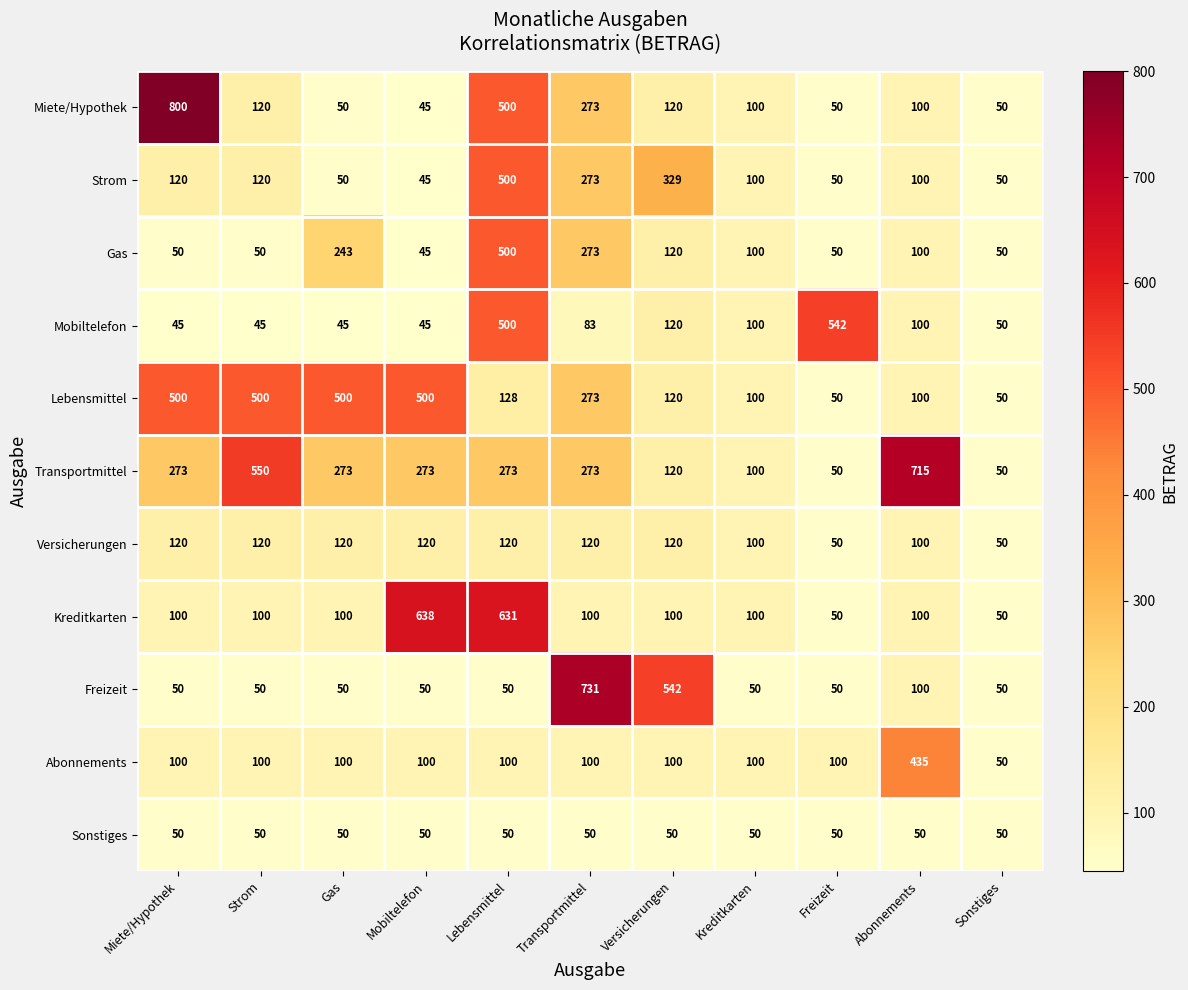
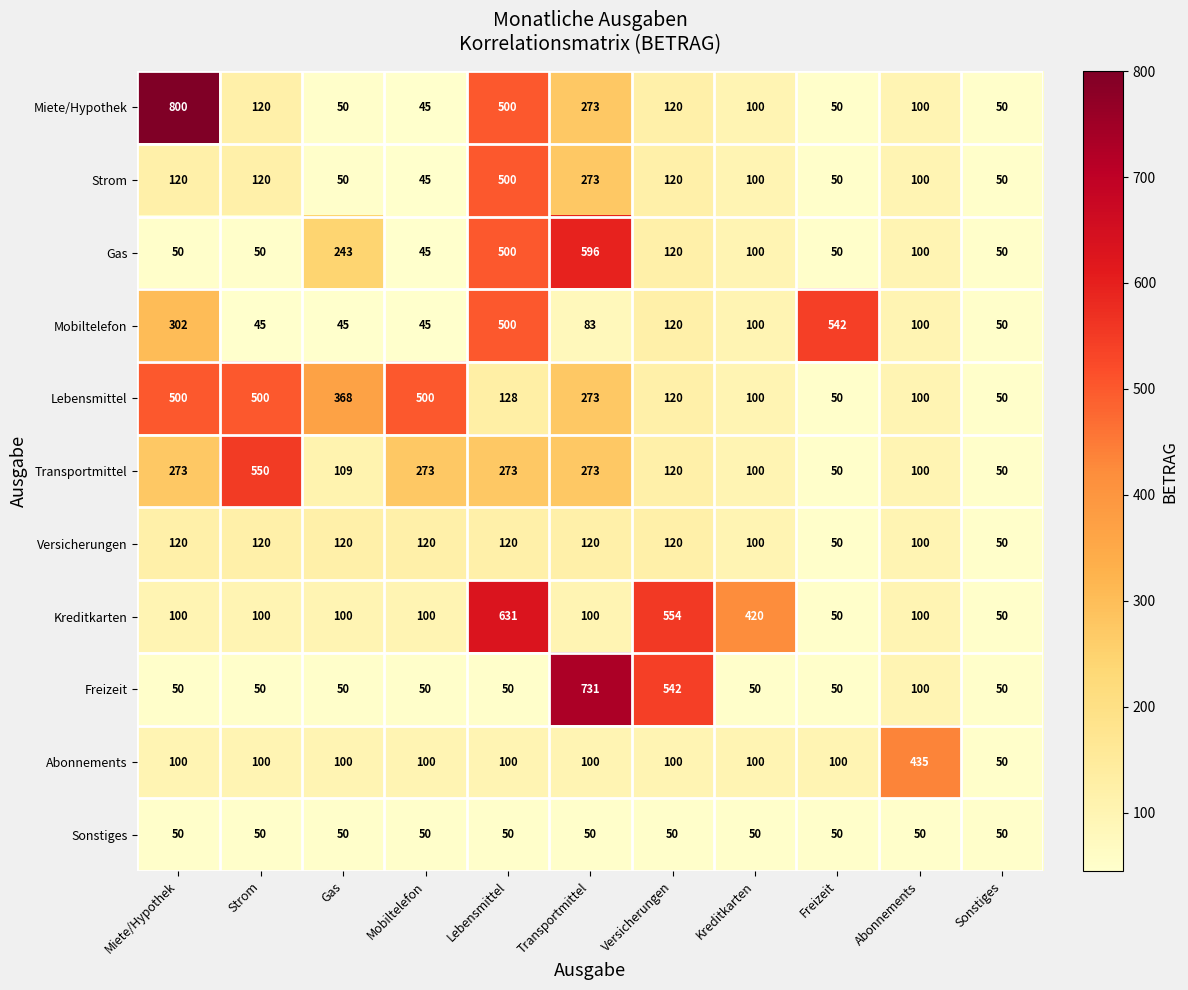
  {
    "Miete/Hypothek": {
      "Miete/Hypothek": 800,
      "Strom": 120,
      "Gas": 50,
      "Mobiltelefon": 45,
      "Lebensmittel": 500,
      "Transportmittel": 273,
      "Versicherungen": 120,
      "Kreditkarten": 100,
      "Freizeit": 50,
      "Abonnements": 100,
      "Sonstiges": 50
    },
    "Strom": {
      "Miete/Hypothek": 120,
      "Strom": 120,
      "Gas": 50,
      "Mobiltelefon": 45,
      "Lebensmittel": 500,
      "Transportmittel": 273,
-     "Versicherungen": 329,
+     "Versicherungen": 120,
      "Kreditkarten": 100,
      "Freizeit": 50,
      "Abonnements": 100,
      "Sonstiges": 50
    },
    "Gas": {
      "Miete/Hypothek": 50,
      "Strom": 50,
      "Gas": 243,
      "Mobiltelefon": 45,
      "Lebensmittel": 500,
-     "Transportmittel": 273,
+     "Transportmittel": 596,
      "Versicherungen": 120,
      "Kreditkarten": 100,
      "Freizeit": 50,
      "Abonnements": 100,
      "Sonstiges": 50
    },
    "Mobiltelefon": {
-     "Miete/Hypothek": 45,
+     "Miete/Hypothek": 302,
      "Strom": 45,
      "Gas": 45,
      "Mobiltelefon": 45,
      "Lebensmittel": 500,
      "Transportmittel": 83,
      "Versicherungen": 120,
      "Kreditkarten": 100,
      "Freizeit": 542,
      "Abonnements": 100,
      "Sonstiges": 50
    },
    "Lebensmittel": {
      "Miete/Hypothek": 500,
      "Strom": 500,
-     "Gas": 500,
+     "Gas": 368,
      "Mobiltelefon": 500,
      "Lebensmittel": 128,
      "Transportmittel": 273,
      "Versicherungen": 120,
      "Kreditkarten": 100,
      "Freizeit": 50,
      "Abonnements": 100,
      "Sonstiges": 50
    },
    "Transportmittel": {
      "Miete/Hypothek": 273,
      "Strom": 550,
-     "Gas": 273,
+     "Gas": 109,
      "Mobiltelefon": 273,
      "Lebensmittel": 273,
      "Transportmittel": 273,
      "Versicherungen": 120,
      "Kreditkarten": 100,
      "Freizeit": 50,
-     "Abonnements": 715,
+     "Abonnements": 100,
      "Sonstiges": 50
    },
    "Versicherungen": {
      "Miete/Hypothek": 120,
      "Strom": 120,
      "Gas": 120,
      "Mobiltelefon": 120,
      "Lebensmittel": 120,
      "Transportmittel": 120,
      "Versicherungen": 120,
      "Kreditkarten": 100,
      "Freizeit": 50,
      "Abonnements": 100,
      "Sonstiges": 50
    },
    "Kreditkarten": {
      "Miete/Hypothek": 100,
      "Strom": 100,
      "Gas": 100,
-     "Mobiltelefon": 638,
+     "Mobiltelefon": 100,
      "Lebensmittel": 631,
      "Transportmittel": 100,
-     "Versicherungen": 100,
-     "Kreditkarten": 100,
+     "Versicherungen": 554,
+     "Kreditkarten": 420,
      "Freizeit": 50,
      "Abonnements": 100,
      "Sonstiges": 50
    },
    "Freizeit": {
      "Miete/Hypothek": 50,
      "Strom": 50,
      "Gas": 50,
      "Mobiltelefon": 50,
      "Lebensmittel": 50,
      "Transportmittel": 731,
      "Versicherungen": 542,
      "Kreditkarten": 50,
      "Freizeit": 50,
      "Abonnements": 100,
      "Sonstiges": 50
    },
    "Abonnements": {
      "Miete/Hypothek": 100,
      "Strom": 100,
      "Gas": 100,
      "Mobiltelefon": 100,
      "Lebensmittel": 100,
      "Transportmittel": 100,
      "Versicherungen": 100,
      "Kreditkarten": 100,
      "Freizeit": 100,
      "Abonnements": 435,
      "Sonstiges": 50
    },
    "Sonstiges": {
      "Miete/Hypothek": 50,
      "Strom": 50,
      "Gas": 50,
      "Mobiltelefon": 50,
      "Lebensmittel": 50,
      "Transportmittel": 50,
      "Versicherungen": 50,
      "Kreditkarten": 50,
      "Freizeit": 50,
      "Abonnements": 50,
      "Sonstiges": 50
    }
  }
